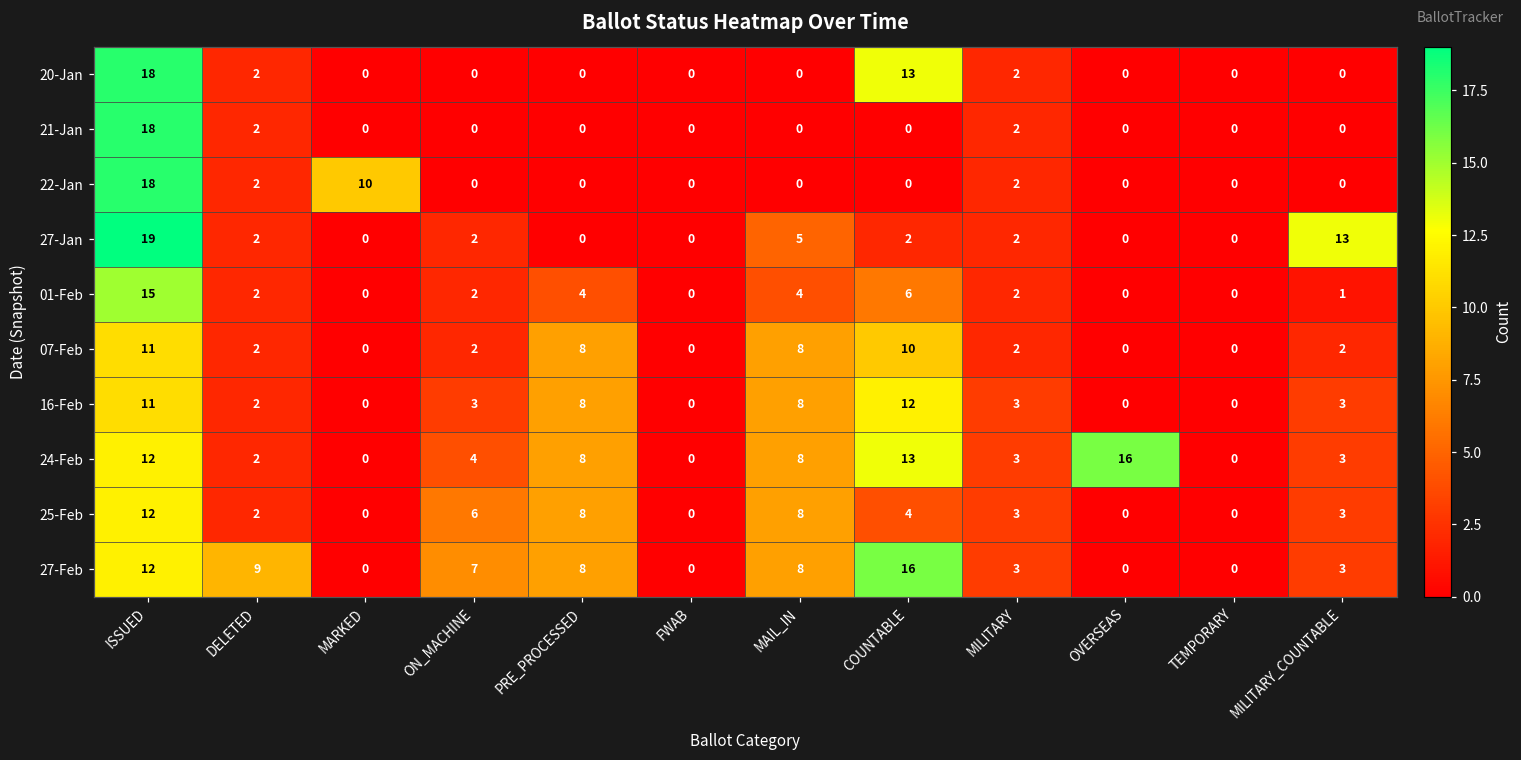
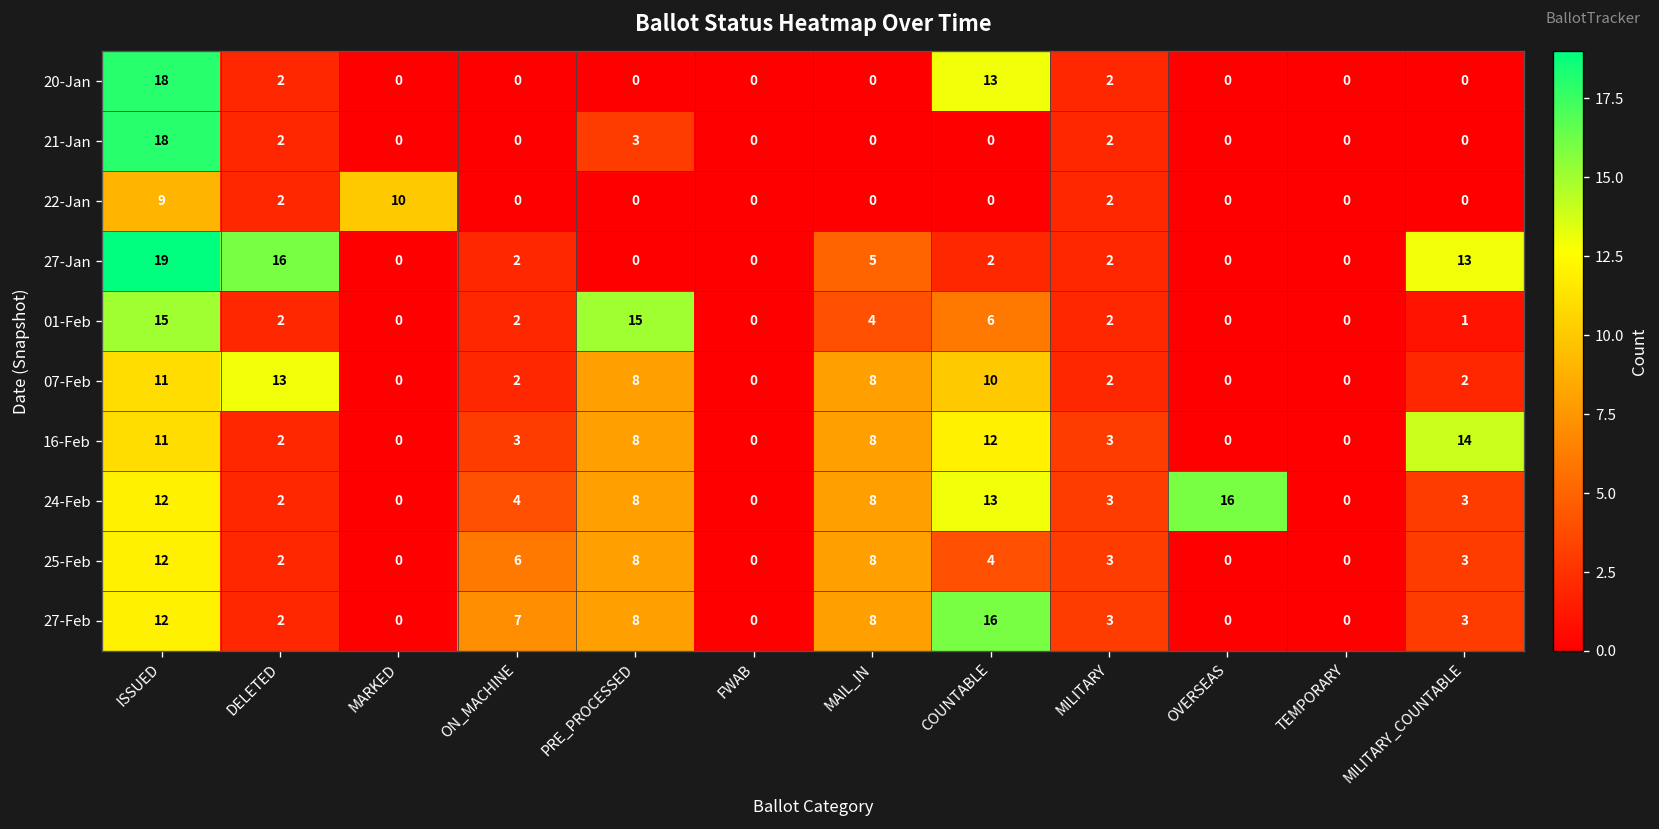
  {
    "20-Jan": {
      "ISSUED": 18,
      "DELETED": 2,
      "MARKED": 0,
      "ON_MACHINE": 0,
      "PRE_PROCESSED": 0,
      "FWAB": 0,
      "MAIL_IN": 0,
      "COUNTABLE": 13,
      "MILITARY": 2,
      "OVERSEAS": 0,
      "TEMPORARY": 0,
      "MILITARY_COUNTABLE": 0
    },
    "21-Jan": {
      "ISSUED": 18,
      "DELETED": 2,
      "MARKED": 0,
      "ON_MACHINE": 0,
-     "PRE_PROCESSED": 0,
+     "PRE_PROCESSED": 3,
      "FWAB": 0,
      "MAIL_IN": 0,
      "COUNTABLE": 0,
      "MILITARY": 2,
      "OVERSEAS": 0,
      "TEMPORARY": 0,
      "MILITARY_COUNTABLE": 0
    },
    "22-Jan": {
-     "ISSUED": 18,
+     "ISSUED": 9,
      "DELETED": 2,
      "MARKED": 10,
      "ON_MACHINE": 0,
      "PRE_PROCESSED": 0,
      "FWAB": 0,
      "MAIL_IN": 0,
      "COUNTABLE": 0,
      "MILITARY": 2,
      "OVERSEAS": 0,
      "TEMPORARY": 0,
      "MILITARY_COUNTABLE": 0
    },
    "27-Jan": {
      "ISSUED": 19,
-     "DELETED": 2,
+     "DELETED": 16,
      "MARKED": 0,
      "ON_MACHINE": 2,
      "PRE_PROCESSED": 0,
      "FWAB": 0,
      "MAIL_IN": 5,
      "COUNTABLE": 2,
      "MILITARY": 2,
      "OVERSEAS": 0,
      "TEMPORARY": 0,
      "MILITARY_COUNTABLE": 13
    },
    "01-Feb": {
      "ISSUED": 15,
      "DELETED": 2,
      "MARKED": 0,
      "ON_MACHINE": 2,
-     "PRE_PROCESSED": 4,
+     "PRE_PROCESSED": 15,
      "FWAB": 0,
      "MAIL_IN": 4,
      "COUNTABLE": 6,
      "MILITARY": 2,
      "OVERSEAS": 0,
      "TEMPORARY": 0,
      "MILITARY_COUNTABLE": 1
    },
    "07-Feb": {
      "ISSUED": 11,
-     "DELETED": 2,
+     "DELETED": 13,
      "MARKED": 0,
      "ON_MACHINE": 2,
      "PRE_PROCESSED": 8,
      "FWAB": 0,
      "MAIL_IN": 8,
      "COUNTABLE": 10,
      "MILITARY": 2,
      "OVERSEAS": 0,
      "TEMPORARY": 0,
      "MILITARY_COUNTABLE": 2
    },
    "16-Feb": {
      "ISSUED": 11,
      "DELETED": 2,
      "MARKED": 0,
      "ON_MACHINE": 3,
      "PRE_PROCESSED": 8,
      "FWAB": 0,
      "MAIL_IN": 8,
      "COUNTABLE": 12,
      "MILITARY": 3,
      "OVERSEAS": 0,
      "TEMPORARY": 0,
-     "MILITARY_COUNTABLE": 3
+     "MILITARY_COUNTABLE": 14
    },
    "24-Feb": {
      "ISSUED": 12,
      "DELETED": 2,
      "MARKED": 0,
      "ON_MACHINE": 4,
      "PRE_PROCESSED": 8,
      "FWAB": 0,
      "MAIL_IN": 8,
      "COUNTABLE": 13,
      "MILITARY": 3,
      "OVERSEAS": 16,
      "TEMPORARY": 0,
      "MILITARY_COUNTABLE": 3
    },
    "25-Feb": {
      "ISSUED": 12,
      "DELETED": 2,
      "MARKED": 0,
      "ON_MACHINE": 6,
      "PRE_PROCESSED": 8,
      "FWAB": 0,
      "MAIL_IN": 8,
      "COUNTABLE": 4,
      "MILITARY": 3,
      "OVERSEAS": 0,
      "TEMPORARY": 0,
      "MILITARY_COUNTABLE": 3
    },
    "27-Feb": {
      "ISSUED": 12,
-     "DELETED": 9,
+     "DELETED": 2,
      "MARKED": 0,
      "ON_MACHINE": 7,
      "PRE_PROCESSED": 8,
      "FWAB": 0,
      "MAIL_IN": 8,
      "COUNTABLE": 16,
      "MILITARY": 3,
      "OVERSEAS": 0,
      "TEMPORARY": 0,
      "MILITARY_COUNTABLE": 3
    }
  }
